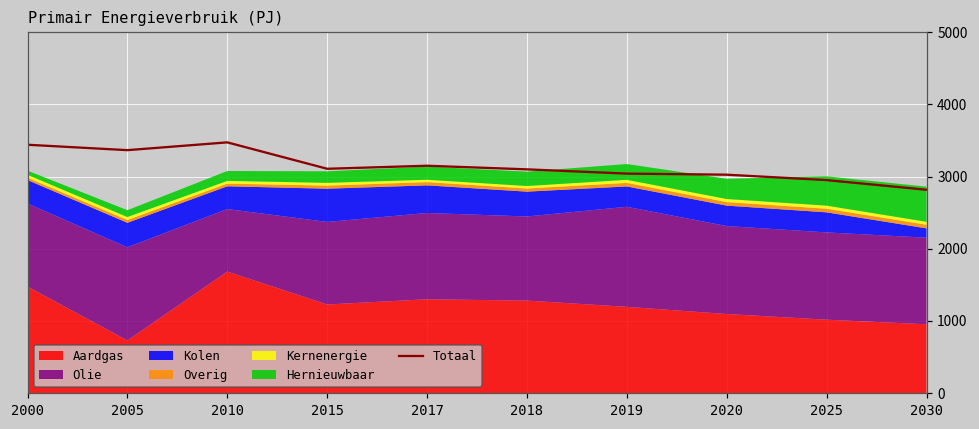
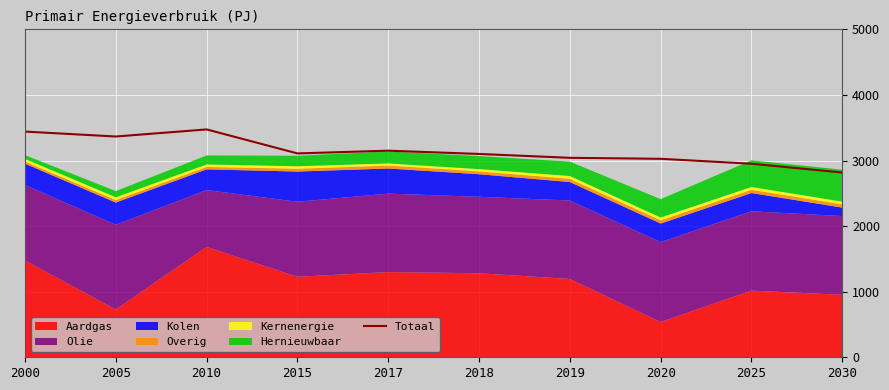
  {
    "Totaal": {
      "2000": 3400,
      "2005": 3400,
      "2010": 3500,
      "2019": 3000,
      "2020": 3000,
      "2025": 3000,
      "2030": 2800
    },
    "Aardgas": {
      "2000": 1500,
      "2005": 700,
      "2010": 1700,
      "2015": 1200,
      "2017": 1300,
      "2018": 1300,
      "2019": 1200,
-     "2020": 1100,
+     "2020": 500,
      "2025": 1000,
      "2030": 1000
    },
    "Olie": {
      "2000": 1200,
      "2005": 1300,
      "2010": 900,
      "2015": 1100,
      "2017": 1200,
      "2018": 1200,
-     "2019": 1400,
+     "2019": 1200,
      "2020": 1200,
      "2025": 1200,
      "2030": 1200
    },
    "Kolen": {
      "2005": 300,
      "2015": 500,
      "2017": 400,
      "2018": 300,
      "2019": 300,
      "2020": 300,
      "2025": 300,
      "2030": 100
    },
    "Overig": {
      "2005": 0,
      "2015": 0,
      "2019": 0,
      "2020": 0,
      "2025": 100,
      "2030": 100
    },
    "Kernenergie": {
      "2000": 0,
      "2005": 0,
      "2015": 0,
      "2019": 0,
      "2020": 0,
      "2025": 0,
      "2030": 0
    },
    "Hernieuwbaar": {
      "2000": 100,
      "2005": 100,
      "2010": 100,
      "2019": 200,
      "2020": 300,
      "2025": 400,
      "2030": 500
    }
  }
